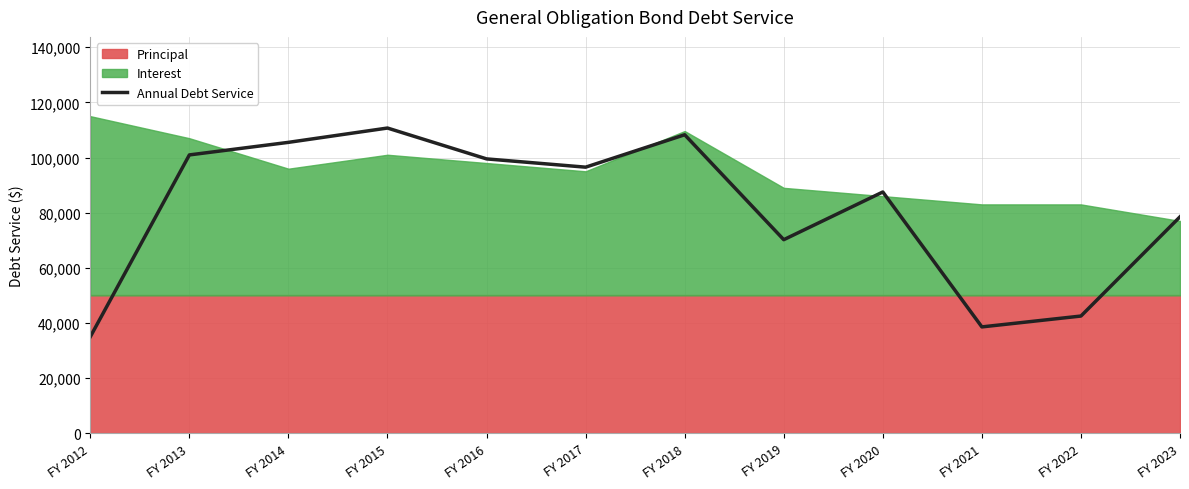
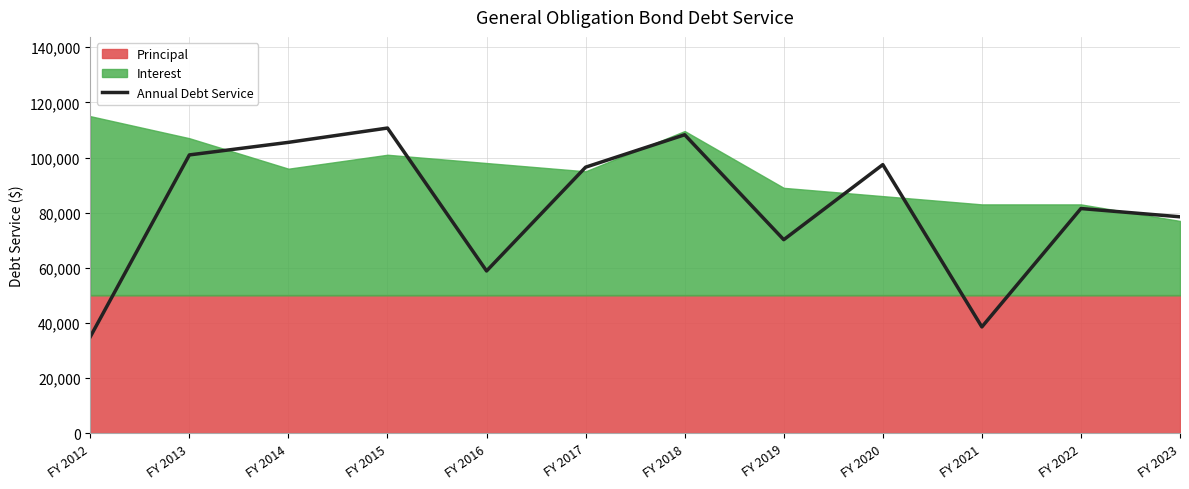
  {
    "Annual Debt Service": {
      "FY 2012": "35,000",
      "FY 2013": "101,000",
      "FY 2014": "106,000",
      "FY 2015": "111,000",
-     "FY 2016": "100,000",
+     "FY 2016": "59,000",
      "FY 2017": "97,000",
      "FY 2018": "108,000",
      "FY 2019": "70,000",
-     "FY 2020": "88,000",
+     "FY 2020": "97,000",
      "FY 2021": "39,000",
-     "FY 2022": "43,000",
+     "FY 2022": "82,000",
      "FY 2023": "79,000"
    },
    "Principal": {
      "FY 2012": "50,000",
      "FY 2013": "50,000",
      "FY 2014": "50,000",
      "FY 2015": "50,000",
      "FY 2016": "50,000",
      "FY 2017": "50,000",
      "FY 2018": "50,000",
      "FY 2019": "50,000",
      "FY 2020": "50,000",
      "FY 2021": "50,000",
      "FY 2022": "50,000",
      "FY 2023": "50,000"
    },
    "Interest": {
      "FY 2012": "65,000",
      "FY 2013": "57,000",
      "FY 2014": "46,000",
      "FY 2015": "51,000",
      "FY 2016": "48,000",
      "FY 2017": "45,000",
      "FY 2018": "60,000",
      "FY 2019": "39,000",
      "FY 2020": "36,000",
      "FY 2021": "33,000",
      "FY 2022": "33,000",
      "FY 2023": "27,000"
    }
  }
